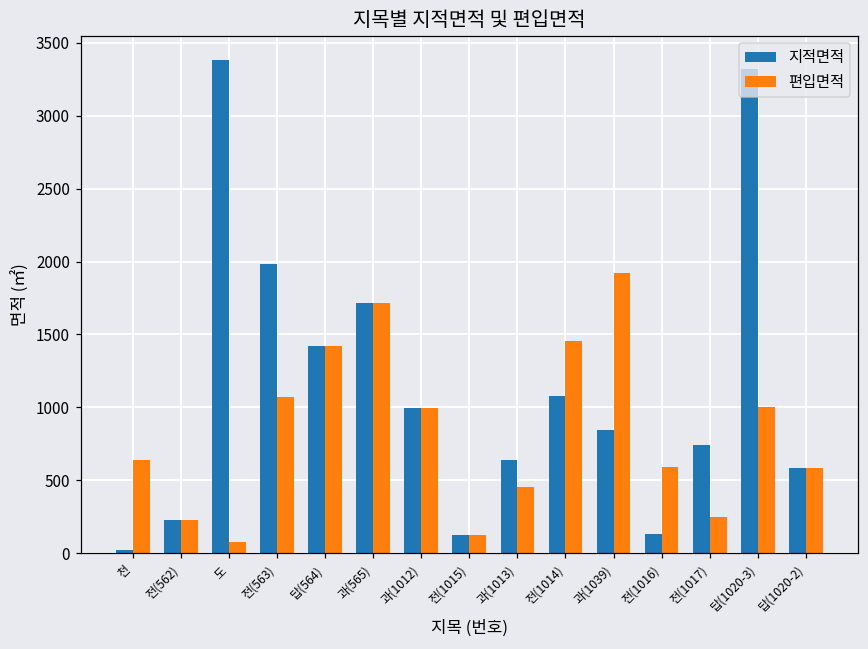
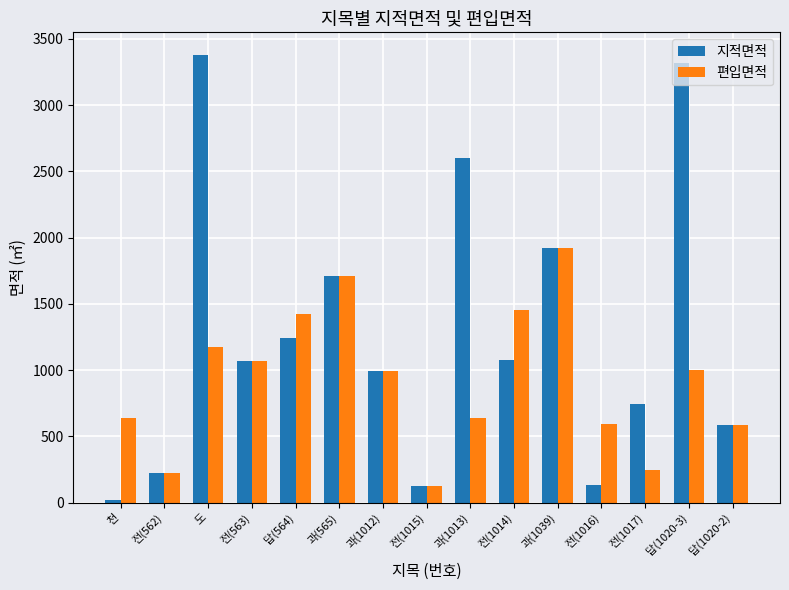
  {
    "지적면적": {
      "천": 20,
      "전(562)": 230,
      "도": 3380,
-     "전(563)": 1990,
-     "답(564)": 1420,
+     "전(563)": 1070,
+     "답(564)": 1240,
      "과(565)": 1710,
      "과(1012)": 1000,
      "전(1015)": 130,
-     "과(1013)": 640,
+     "과(1013)": 2600,
      "전(1014)": 1070,
-     "과(1039)": 840,
+     "과(1039)": 1920,
      "전(1016)": 130,
      "전(1017)": 740,
      "답(1020-2)": 590
    },
    "편입면적": {
      "천": 640,
      "전(562)": 230,
-     "도": 70,
+     "도": 1180,
      "전(563)": 1070,
      "답(564)": 1420,
      "과(565)": 1710,
      "과(1012)": 1000,
      "전(1015)": 130,
-     "과(1013)": 450,
+     "과(1013)": 640,
      "전(1014)": 1460,
      "과(1039)": 1920,
      "전(1016)": 590,
      "전(1017)": 250,
      "답(1020-3)": 1010,
      "답(1020-2)": 590
    }
  }
